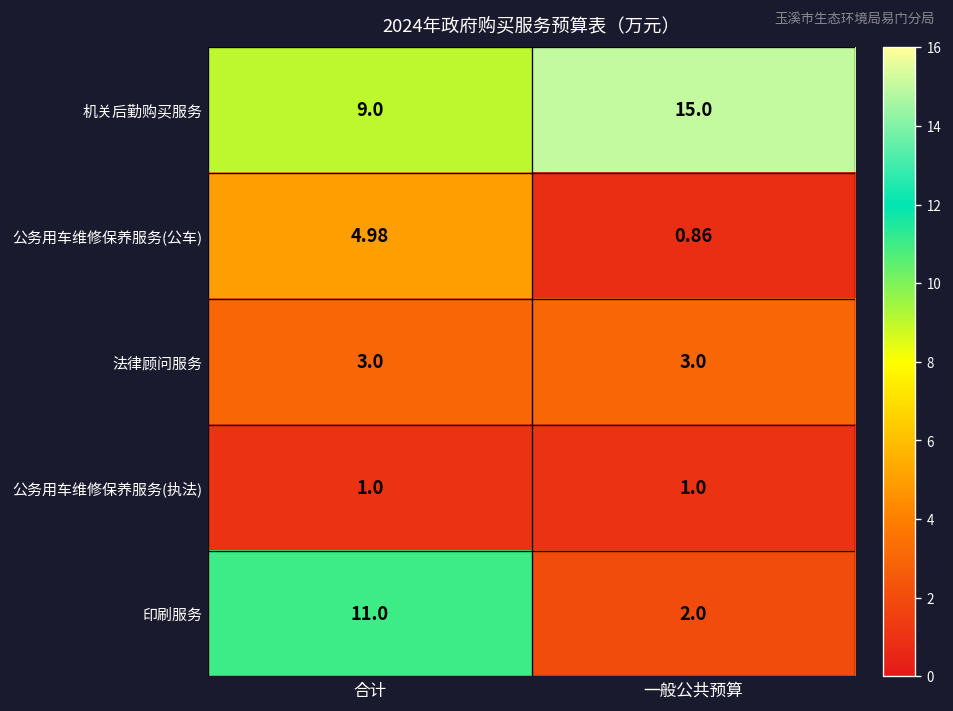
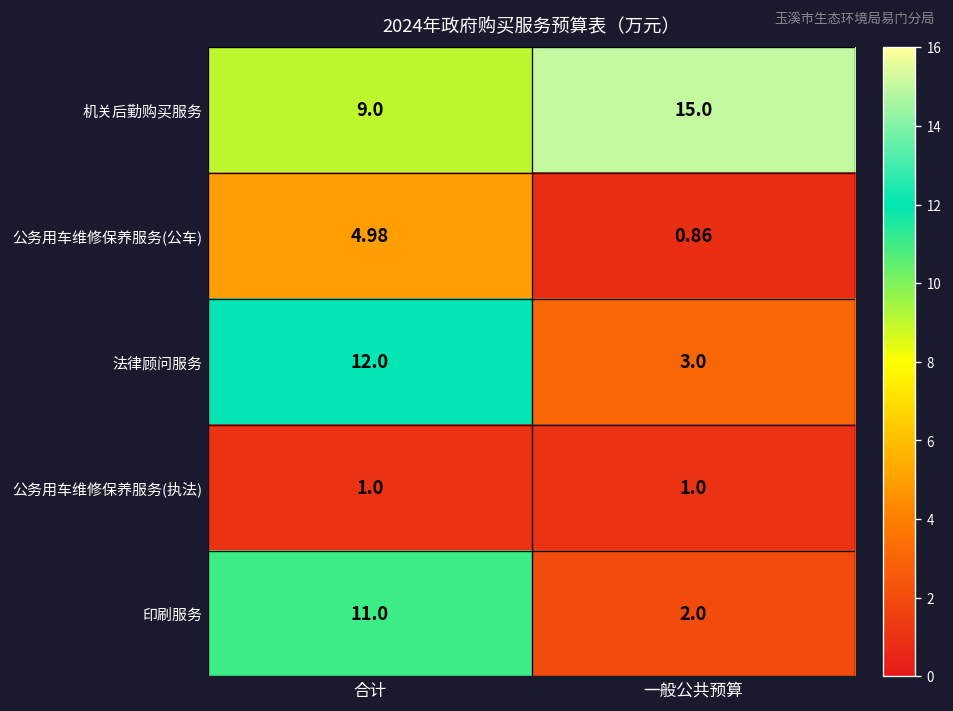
  {
    "机关后勤购买服务": {
      "合计": 9.0,
      "一般公共预算": 15.0
    },
    "公务用车维修保养服务(公车)": {
      "合计": 4.98,
      "一般公共预算": 0.86
    },
    "法律顾问服务": {
-     "合计": 3.0,
+     "合计": 12.0,
      "一般公共预算": 3.0
    },
    "公务用车维修保养服务(执法)": {
      "合计": 1.0,
      "一般公共预算": 1.0
    },
    "印刷服务": {
      "合计": 11.0,
      "一般公共预算": 2.0
    }
  }
